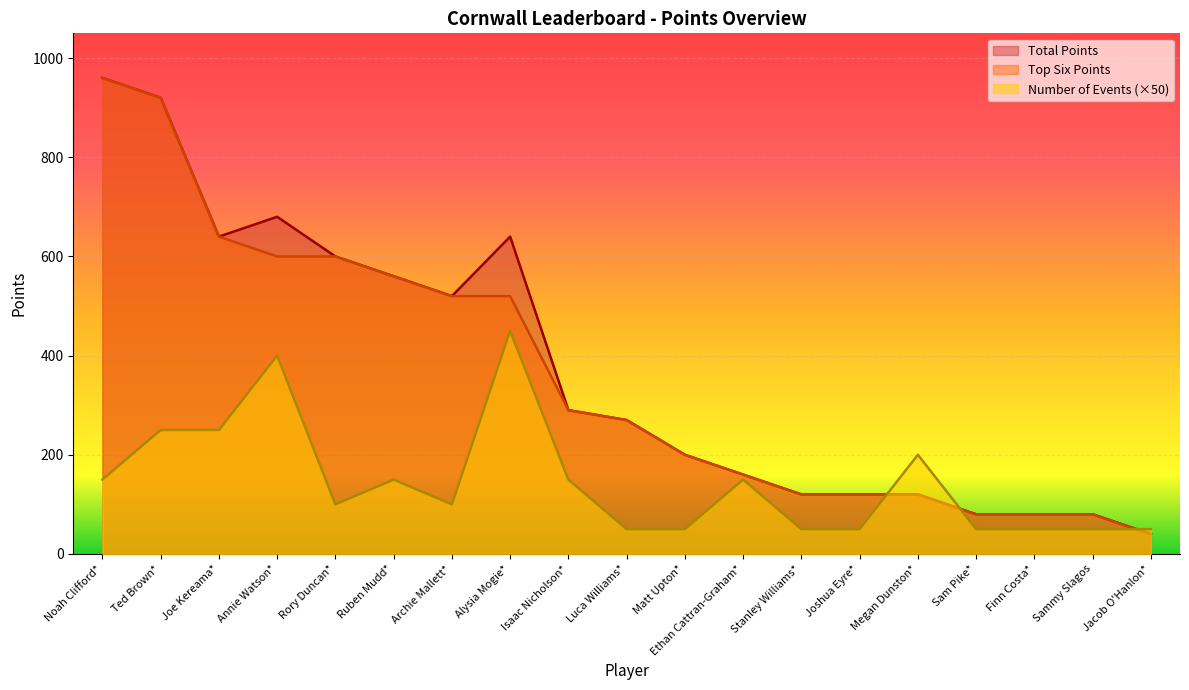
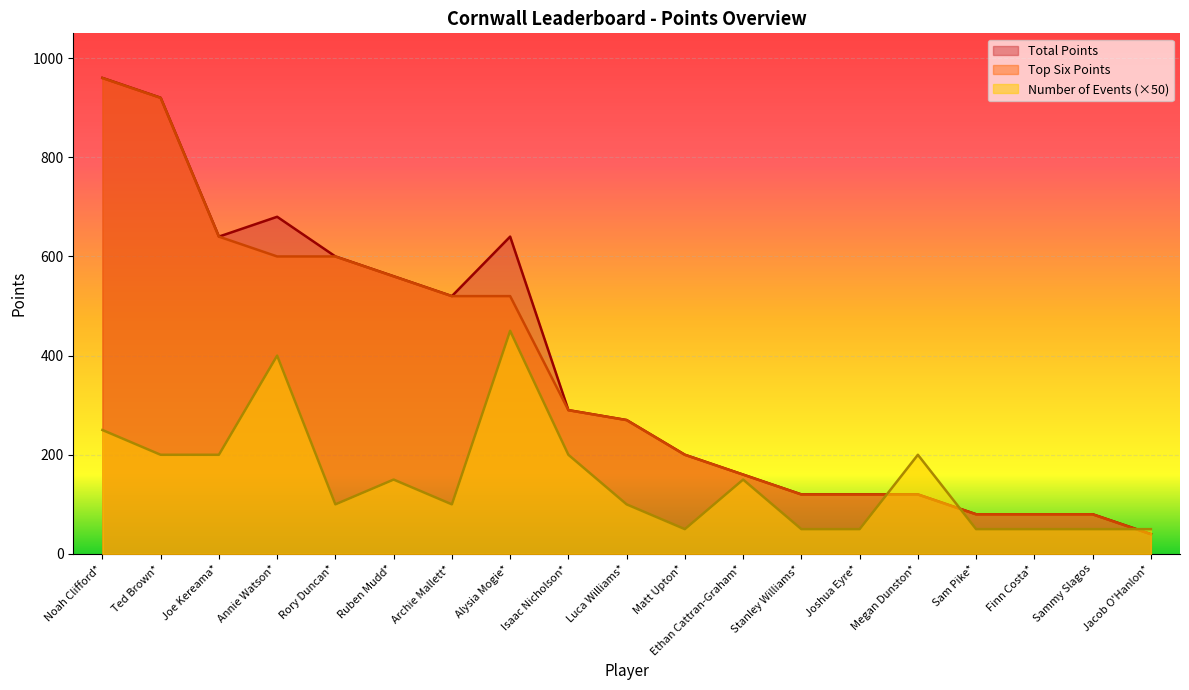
  {
    "Number of Events (×50)": {
-     "Noah Clifford*": 150,
-     "Ted Brown*": 250,
-     "Joe Kereama*": 250,
+     "Noah Clifford*": 250,
+     "Ted Brown*": 200,
+     "Joe Kereama*": 200,
      "Annie Watson*": 400,
      "Rory Duncan*": 100,
      "Ruben Mudd*": 150,
      "Archie Mallett*": 100,
      "Alysia Mogie*": 450,
-     "Isaac Nicholson*": 150,
-     "Luca Williams*": 50,
+     "Isaac Nicholson*": 200,
+     "Luca Williams*": 100,
      "Matt Upton*": 50,
      "Ethan Cattran-Graham*": 150,
      "Stanley Williams*": 50,
      "Joshua Eyre*": 50,
      "Megan Dunston*": 200,
      "Sam Pike*": 50,
      "Finn Costa*": 50,
      "Sammy Slagos": 50,
      "Jacob O'Hanlon*": 50
    }
  }
